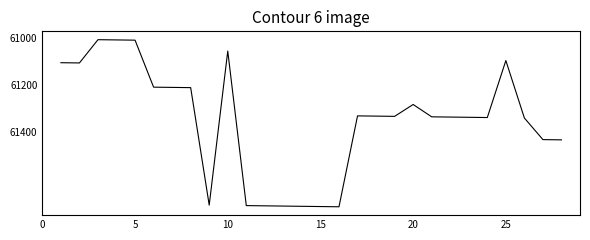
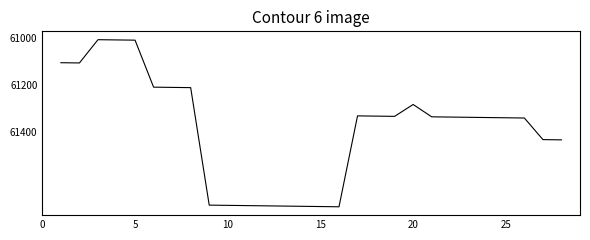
  {
    "5": 61010,
-   "10": 61060,
+   "10": 61710,
    "15": 61710,
    "20": 61280,
-   "25": 61100
+   "25": 61340
  }
